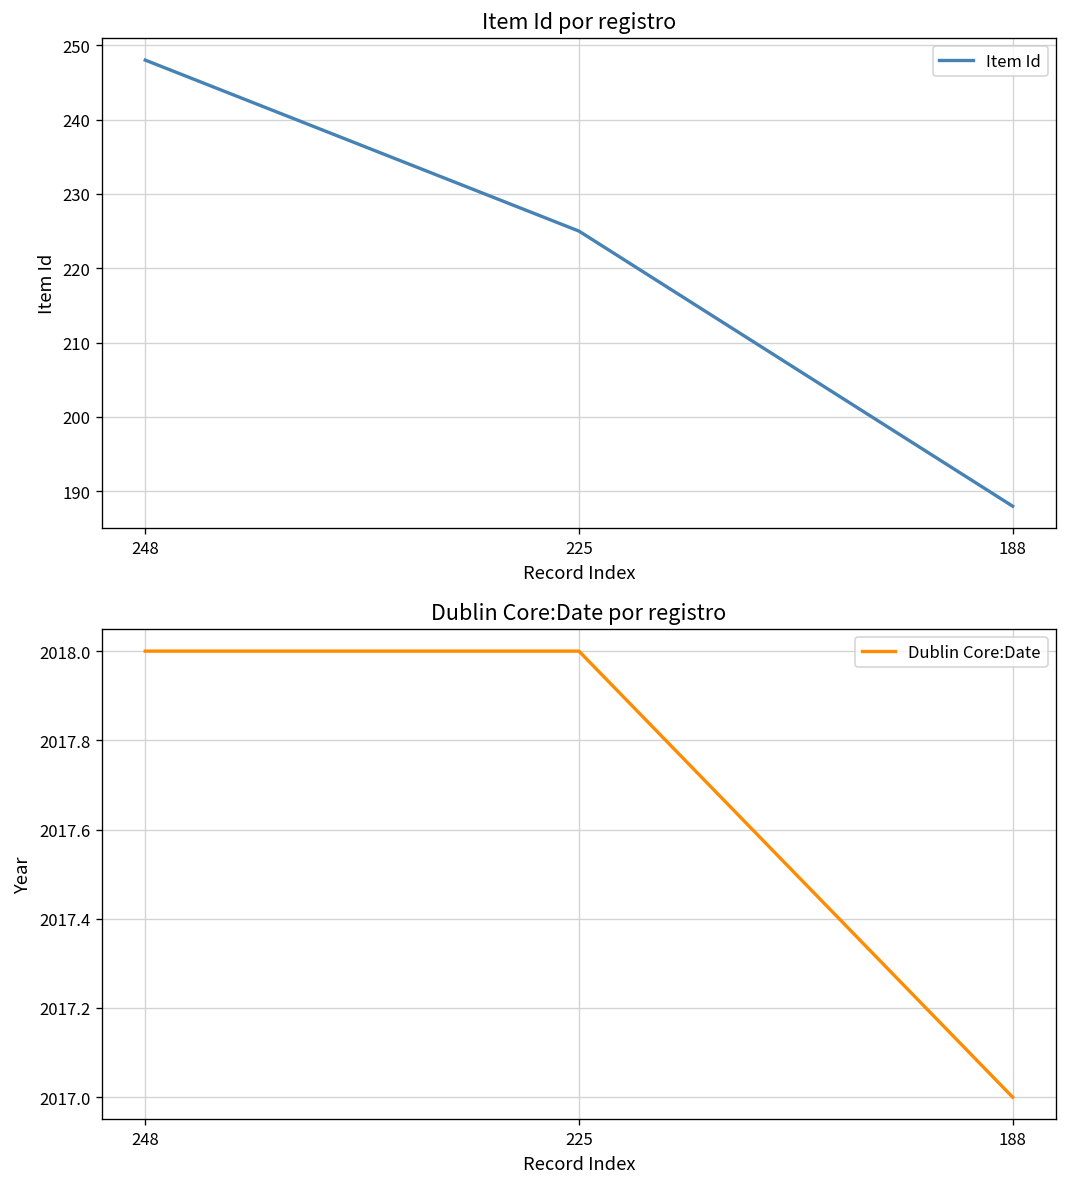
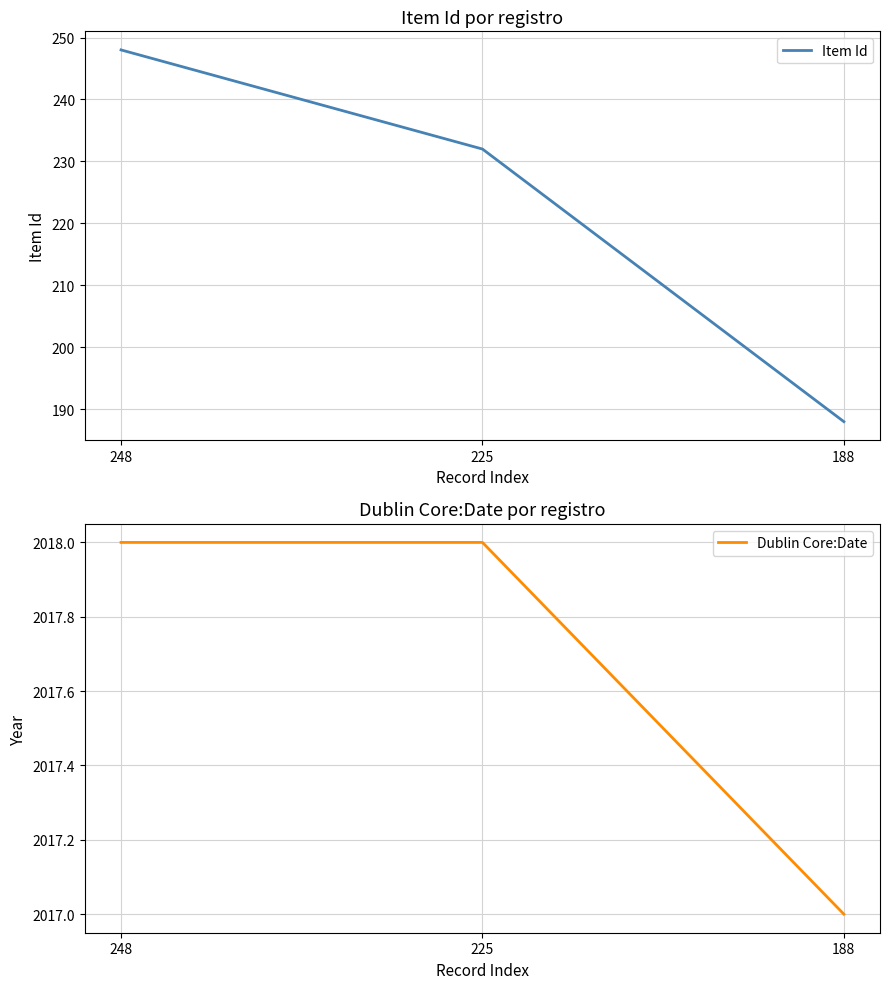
  {
    "Item Id por registro": {
      "248": 248,
-     "225": 225,
+     "225": 232,
      "188": 188
    },
    "Dublin Core:Date por registro": {
      "248": 2018.00,
      "225": 2018.00,
      "188": 2017.00
    }
  }
